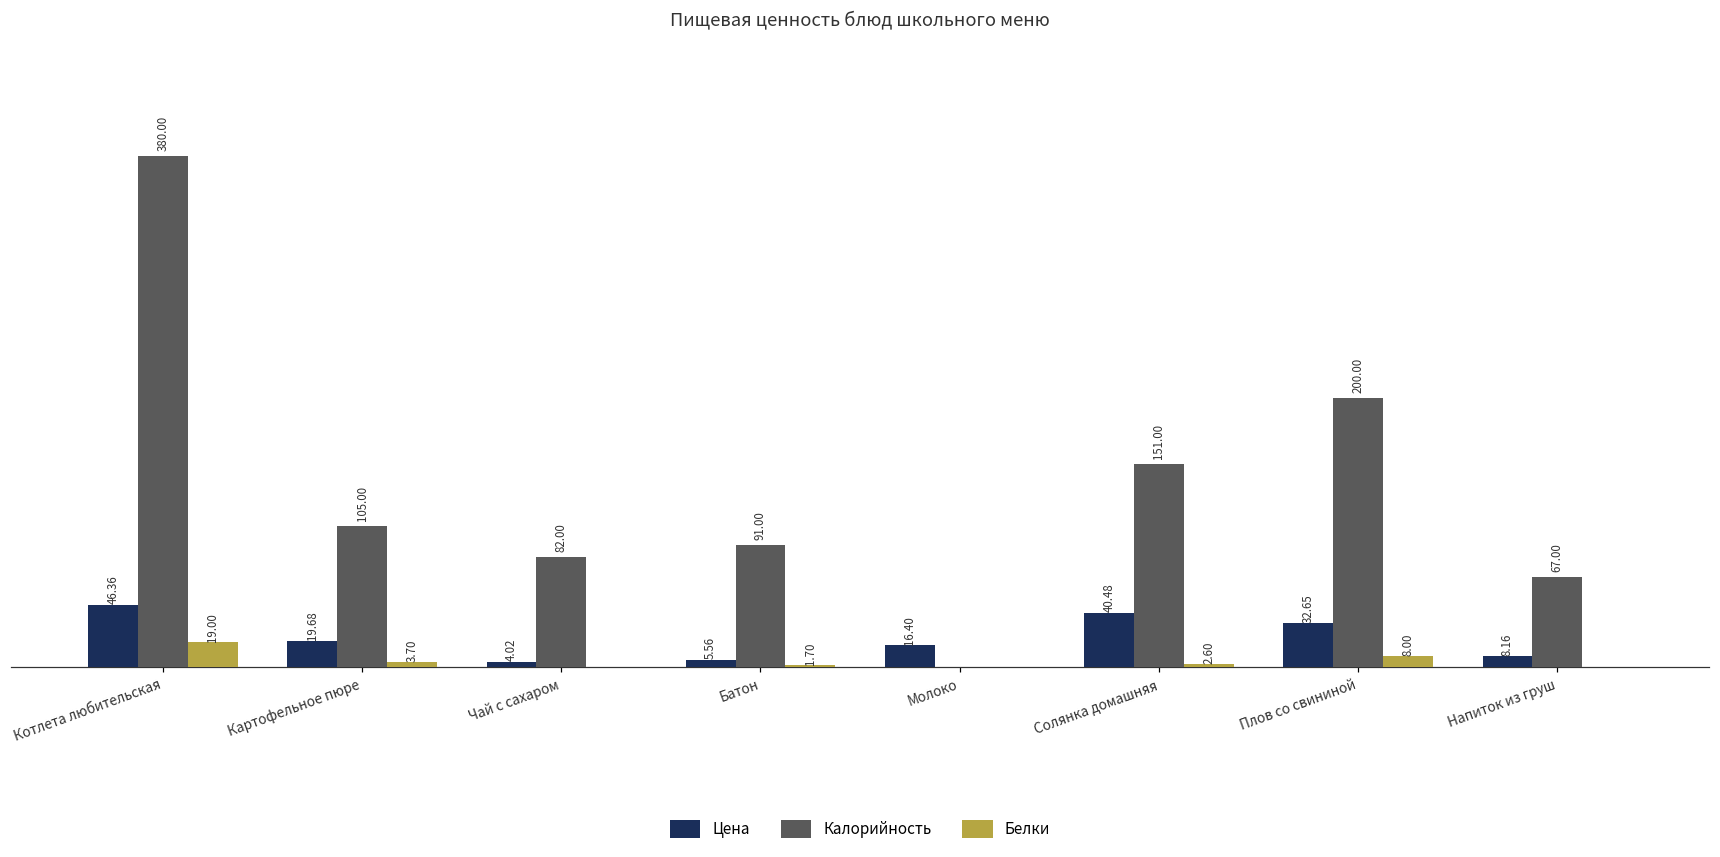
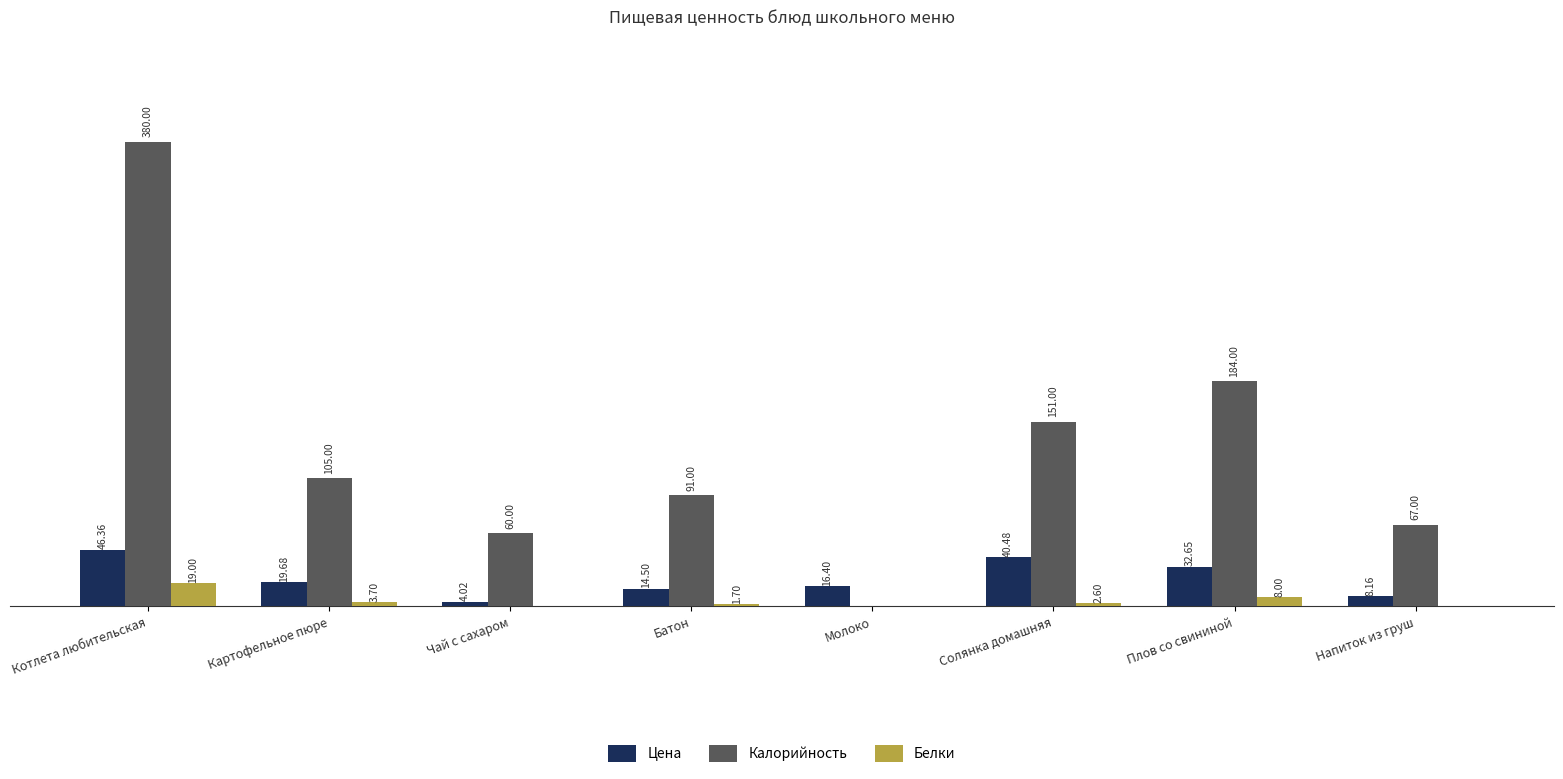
  {
    "Цена": {
      "Котлета любительская": 46.36,
      "Картофельное пюре": 19.68,
      "Чай с сахаром": 4.02,
-     "Батон": 5.56,
+     "Батон": 14.50,
      "Молоко": 16.40,
      "Солянка домашняя": 40.48,
      "Плов со свининой": 32.65,
      "Напиток из груш": 8.16
    },
    "Калорийность": {
      "Котлета любительская": 380.00,
      "Картофельное пюре": 105.00,
-     "Чай с сахаром": 82.00,
+     "Чай с сахаром": 60.00,
      "Батон": 91.00,
      "Солянка домашняя": 151.00,
-     "Плов со свининой": 200.00,
+     "Плов со свининой": 184.00,
      "Напиток из груш": 67.00
    },
    "Белки": {
      "Котлета любительская": 19.00,
      "Картофельное пюре": 3.70,
      "Батон": 1.70,
      "Солянка домашняя": 2.60,
      "Плов со свининой": 8.00
    }
  }
